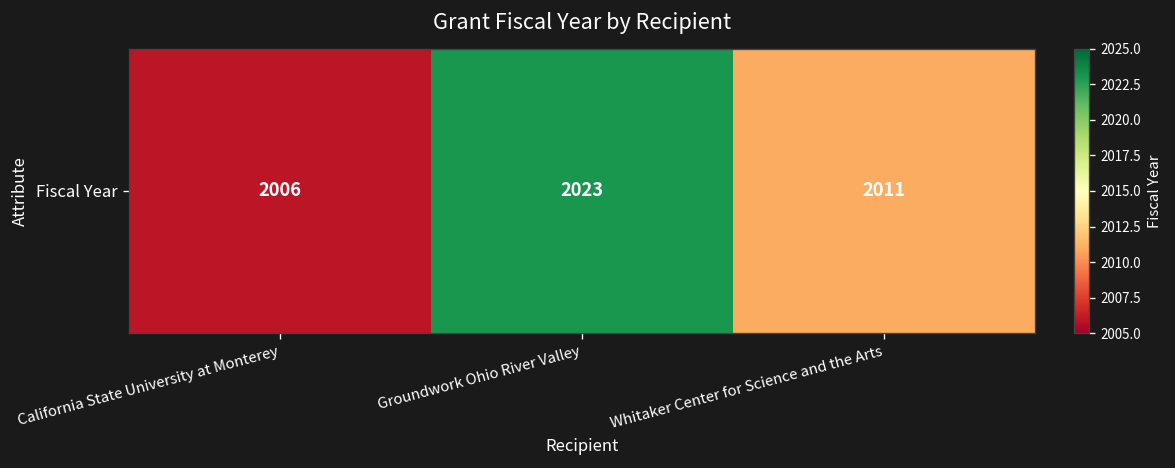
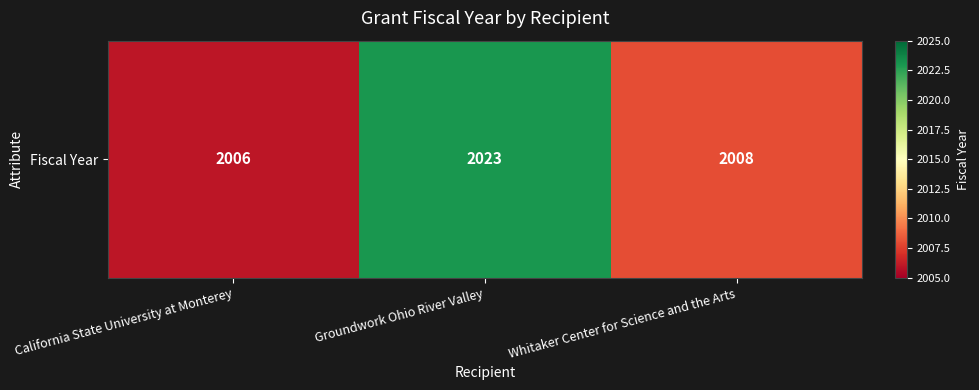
  {
    "Fiscal Year": {
      "California State University at Monterey": 2006,
      "Groundwork Ohio River Valley": 2023,
-     "Whitaker Center for Science and the Arts": 2011
+     "Whitaker Center for Science and the Arts": 2008
    }
  }
